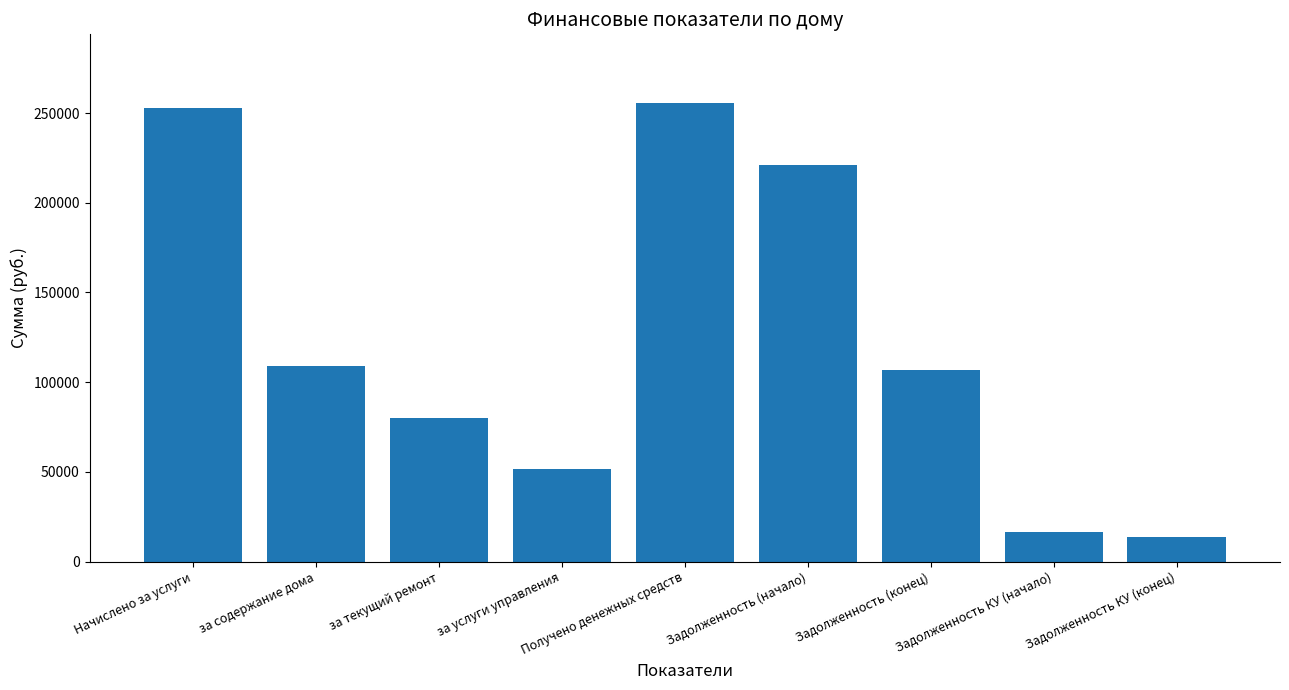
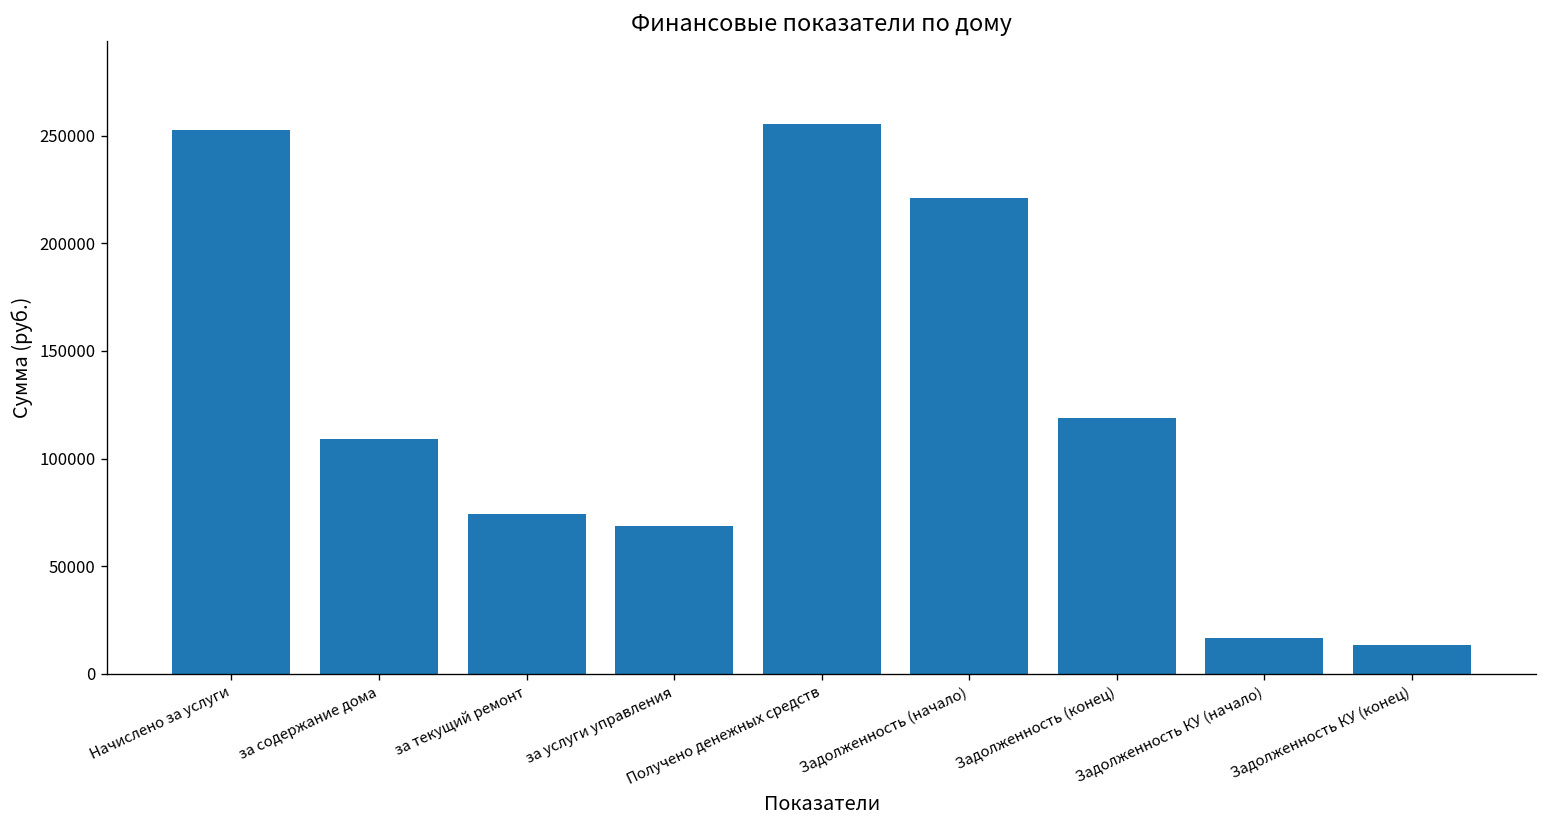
  {
    "Начислено за услуги": 253000,
    "за содержание дома": 109000,
-   "за текущий ремонт": 80000,
-   "за услуги управления": 52000,
+   "за текущий ремонт": 74000,
+   "за услуги управления": 69000,
    "Получено денежных средств": 256000,
    "Задолженность (начало)": 221000,
-   "Задолженность (конец)": 107000,
+   "Задолженность (конец)": 119000,
    "Задолженность КУ (начало)": 17000,
    "Задолженность КУ (конец)": 14000
  }
